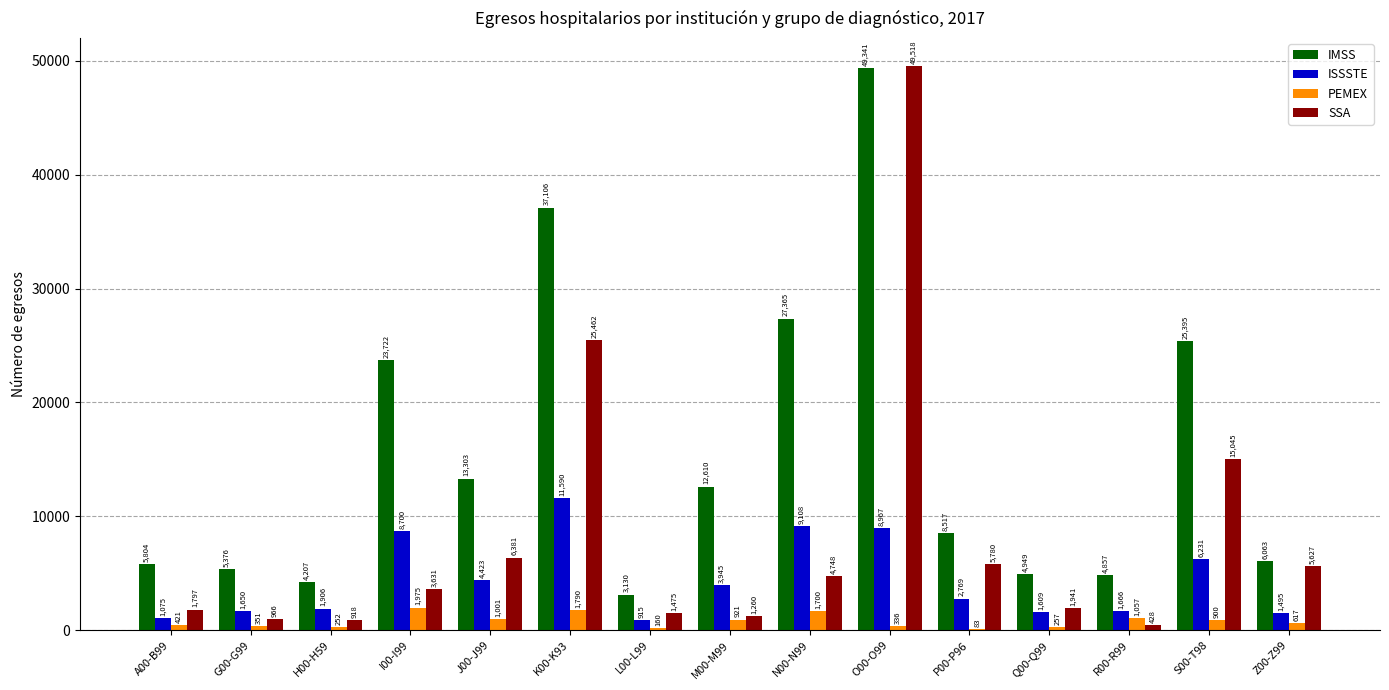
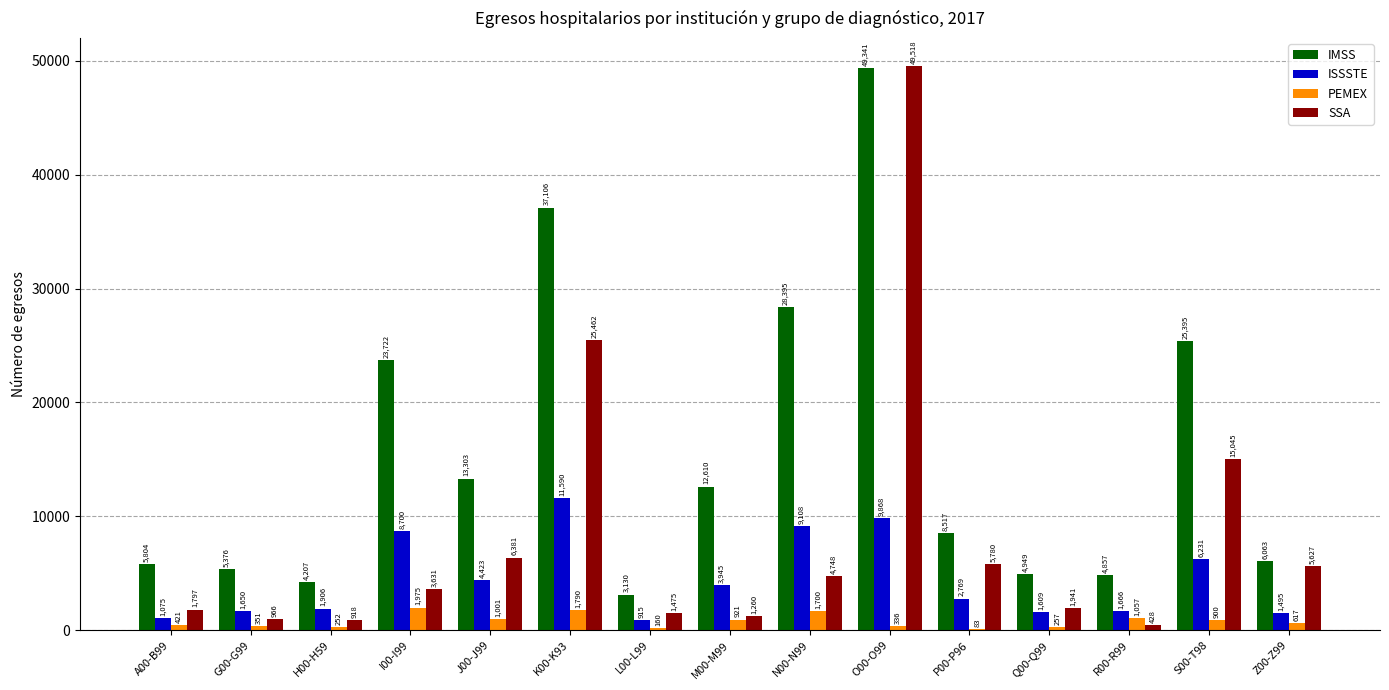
  {
    "IMSS": {
      "A00-B99": "5,804",
      "G00-G99": "5,376",
      "H00-H59": "4,207",
      "I00-I99": "23,722",
      "J00-J99": "13,303",
      "K00-K93": "37,106",
      "L00-L99": "3,130",
      "M00-M99": "12,610",
-     "N00-N99": "27,365",
+     "N00-N99": "28,395",
      "O00-O99": "49,341",
      "P00-P96": "8,517",
      "Q00-Q99": "4,949",
      "R00-R99": "4,857",
      "S00-T98": "25,395",
      "Z00-Z99": "6,063"
    },
    "ISSSTE": {
      "A00-B99": "1,075",
      "G00-G99": "1,650",
      "H00-H59": "1,906",
      "I00-I99": "8,700",
      "J00-J99": "4,423",
      "K00-K93": "11,590",
      "L00-L99": "915",
      "M00-M99": "3,945",
      "N00-N99": "9,108",
-     "O00-O99": "8,967",
+     "O00-O99": "9,868",
      "P00-P96": "2,769",
      "Q00-Q99": "1,609",
      "R00-R99": "1,666",
      "S00-T98": "6,231",
      "Z00-Z99": "1,495"
    },
    "PEMEX": {
      "A00-B99": "421",
      "G00-G99": "351",
      "H00-H59": "252",
      "I00-I99": "1,975",
      "J00-J99": "1,001",
      "K00-K93": "1,790",
      "L00-L99": "160",
      "M00-M99": "921",
      "N00-N99": "1,700",
      "O00-O99": "336",
      "P00-P96": "83",
      "Q00-Q99": "257",
      "R00-R99": "1,057",
      "S00-T98": "900",
      "Z00-Z99": "617"
    },
    "SSA": {
      "A00-B99": "1,797",
      "G00-G99": "966",
      "H00-H59": "918",
      "I00-I99": "3,631",
      "J00-J99": "6,381",
      "K00-K93": "25,462",
      "L00-L99": "1,475",
      "M00-M99": "1,260",
      "N00-N99": "4,748",
      "O00-O99": "49,518",
      "P00-P96": "5,780",
      "Q00-Q99": "1,941",
      "R00-R99": "428",
      "S00-T98": "15,045",
      "Z00-Z99": "5,627"
    }
  }
